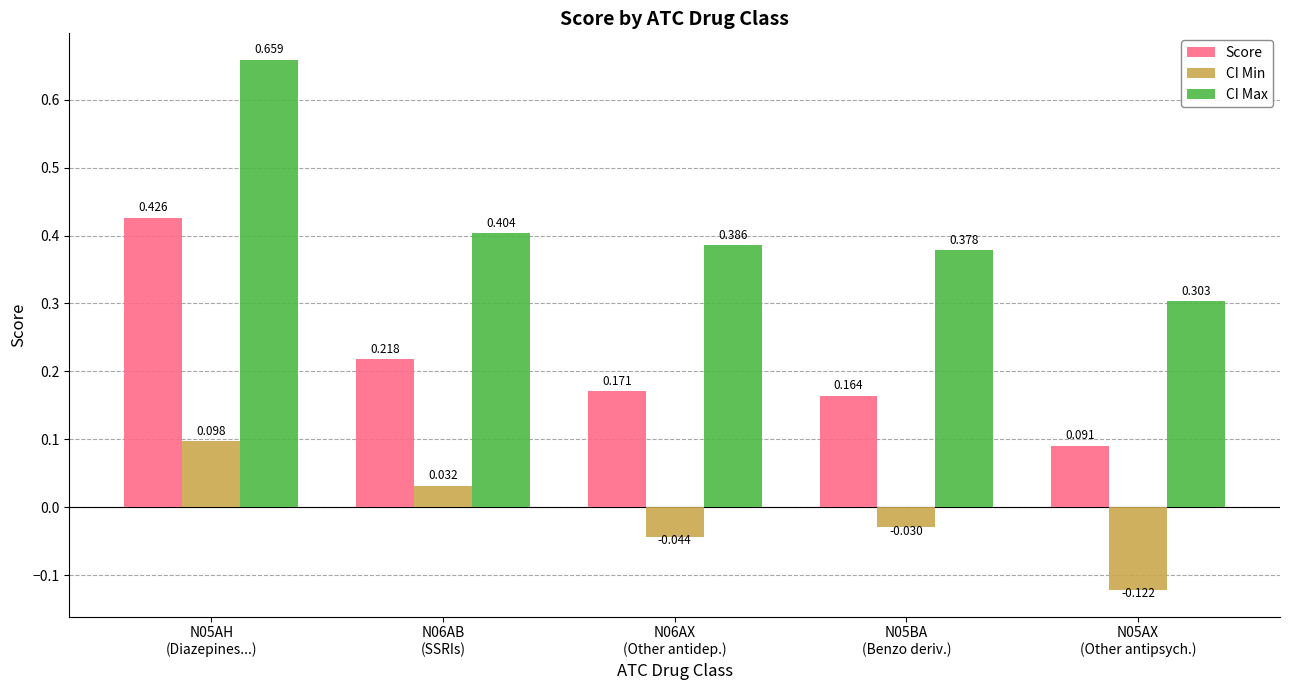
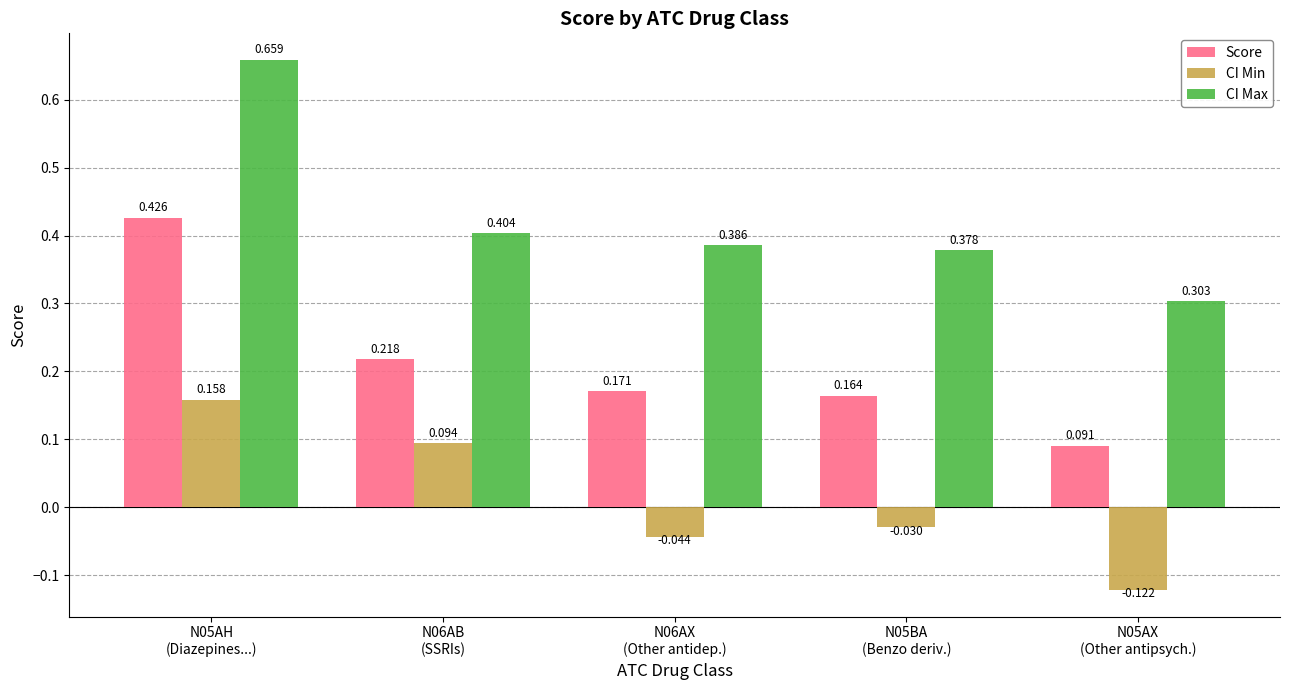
  {
    "Score": {
      "N05AH (Diazepines...)": 0.426,
      "N06AB (SSRIs)": 0.218,
      "N06AX (Other antidep.)": 0.171,
      "N05BA (Benzo deriv.)": 0.164,
      "N05AX (Other antipsych.)": 0.091
    },
    "CI Min": {
-     "N05AH (Diazepines...)": 0.098,
-     "N06AB (SSRIs)": 0.032,
+     "N05AH (Diazepines...)": 0.158,
+     "N06AB (SSRIs)": 0.094,
      "N06AX (Other antidep.)": -0.044,
      "N05BA (Benzo deriv.)": -0.030,
      "N05AX (Other antipsych.)": -0.122
    },
    "CI Max": {
      "N05AH (Diazepines...)": 0.659,
      "N06AB (SSRIs)": 0.404,
      "N06AX (Other antidep.)": 0.386,
      "N05BA (Benzo deriv.)": 0.378,
      "N05AX (Other antipsych.)": 0.303
    }
  }
